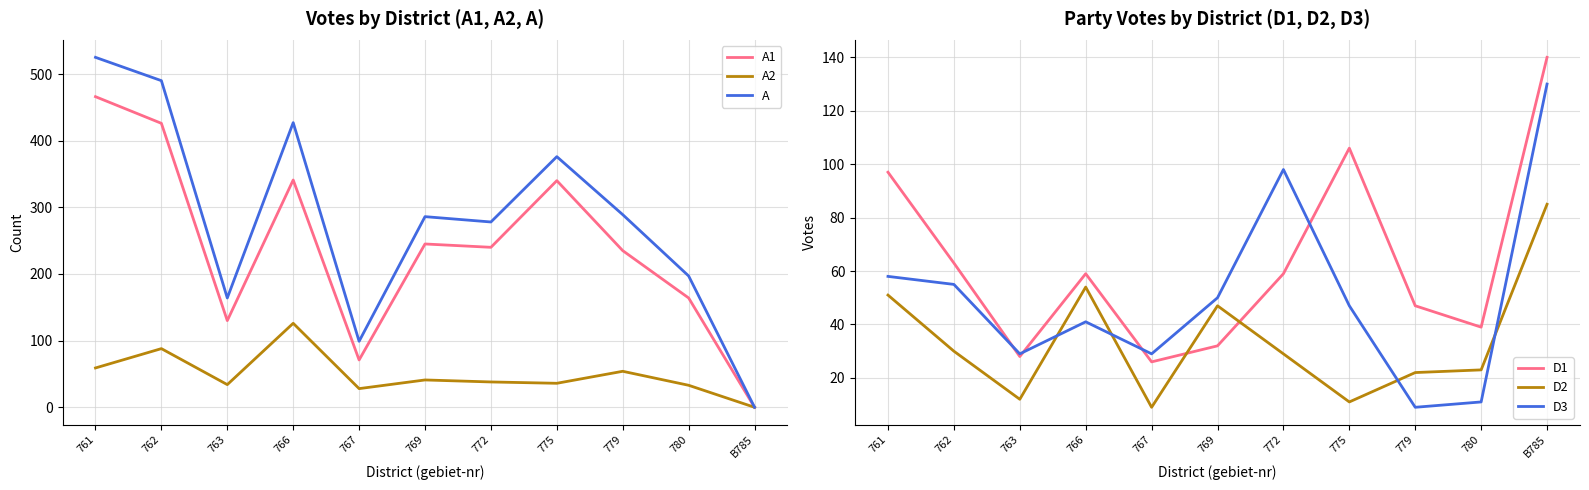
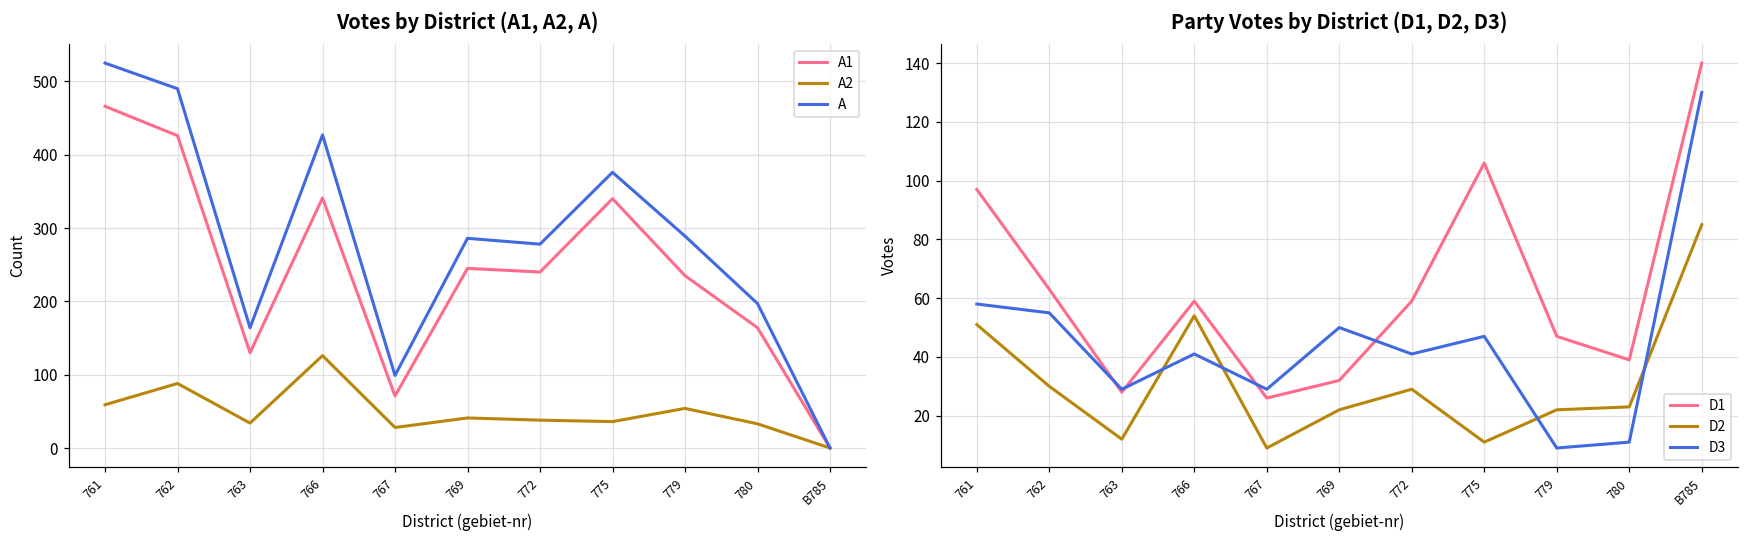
  {
    "Votes by District (A1, A2, A)": {
      "A1": {
        "761": 470,
        "762": 430,
        "763": 130,
        "766": 340,
        "767": 70,
        "769": 250,
        "772": 240,
        "775": 340,
        "779": 240,
        "780": 160
      },
      "A2": {
        "761": 60,
        "762": 90,
        "763": 30,
        "766": 130,
        "767": 30,
        "769": 40,
        "772": 40,
        "775": 40,
        "779": 50,
        "780": 30
      },
      "A": {
        "761": 530,
        "762": 490,
        "763": 160,
        "766": 430,
        "767": 100,
        "769": 290,
        "772": 280,
        "775": 380,
        "779": 290,
        "780": 200
      }
    },
    "Party Votes by District (D1, D2, D3)": {
      "D1": {
        "761": 97,
        "762": 63,
        "763": 28,
        "766": 59,
        "767": 26,
        "769": 32,
        "772": 59,
        "775": 106,
        "779": 47,
        "780": 39,
        "B785": 140
      },
      "D2": {
        "761": 51,
        "762": 30,
        "763": 12,
        "766": 54,
        "767": 9,
-       "769": 47,
+       "769": 22,
        "772": 29,
        "775": 11,
        "779": 22,
        "780": 23,
        "B785": 85
      },
      "D3": {
        "761": 58,
        "762": 55,
        "763": 29,
        "766": 41,
        "767": 29,
        "769": 50,
-       "772": 98,
+       "772": 41,
        "775": 47,
        "779": 9,
        "780": 11,
        "B785": 130
      }
    }
  }
